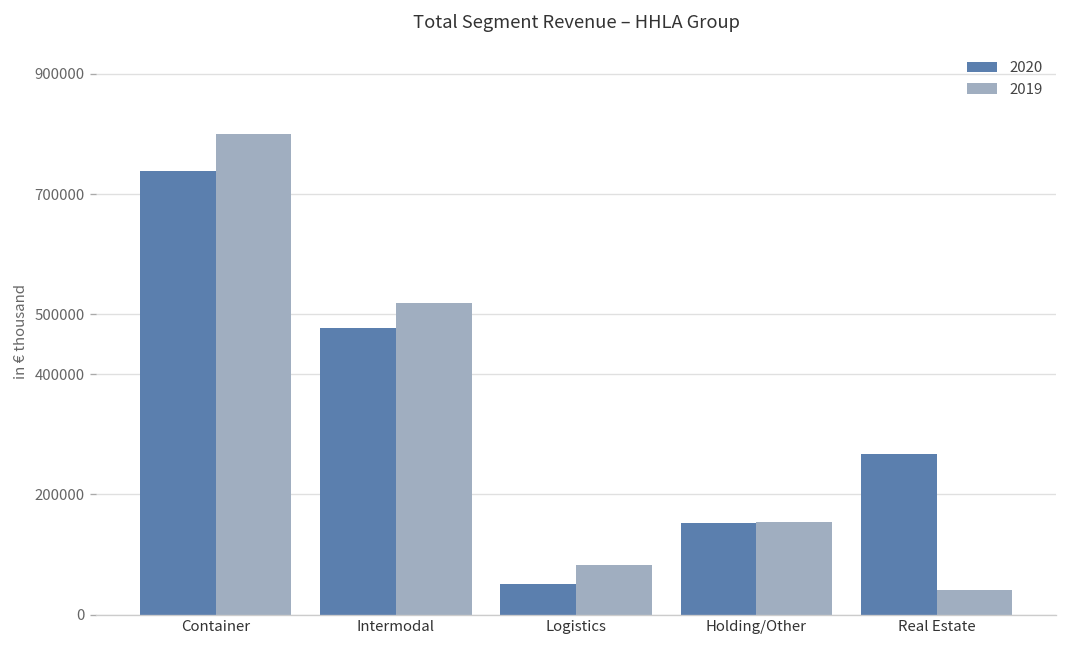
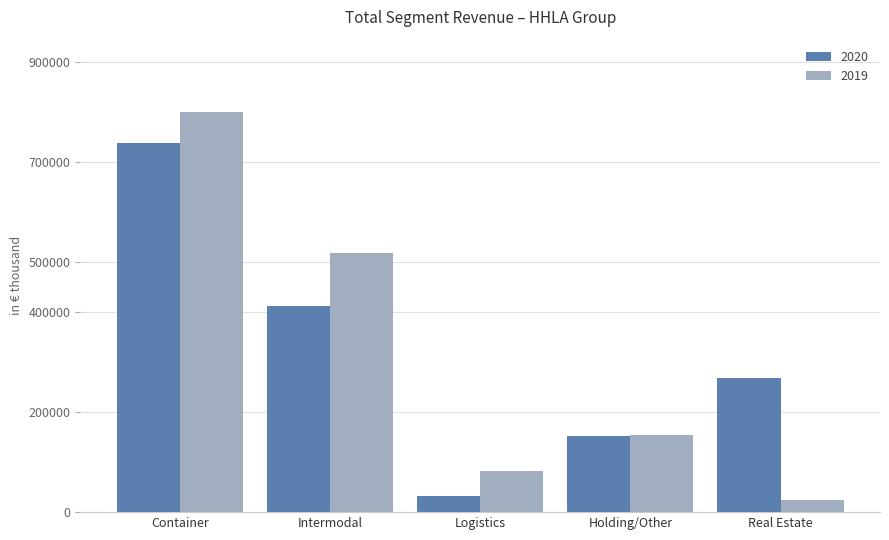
  {
    "2020": {
      "Container": 740000,
-     "Intermodal": 480000,
-     "Logistics": 50000,
+     "Intermodal": 410000,
+     "Logistics": 30000,
      "Holding/Other": 150000,
      "Real Estate": 270000
    },
    "2019": {
      "Container": 800000,
      "Intermodal": 520000,
      "Logistics": 80000,
      "Holding/Other": 150000,
-     "Real Estate": 40000
+     "Real Estate": 20000
    }
  }
